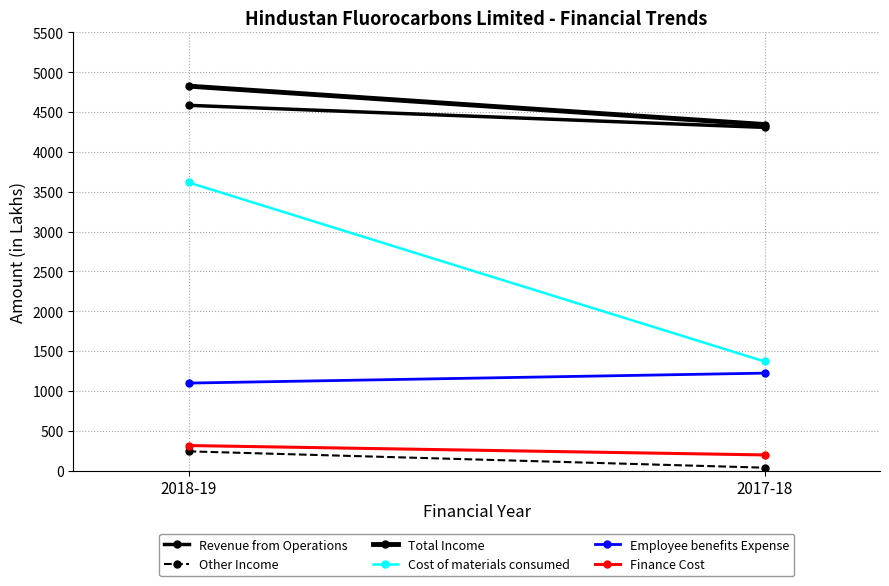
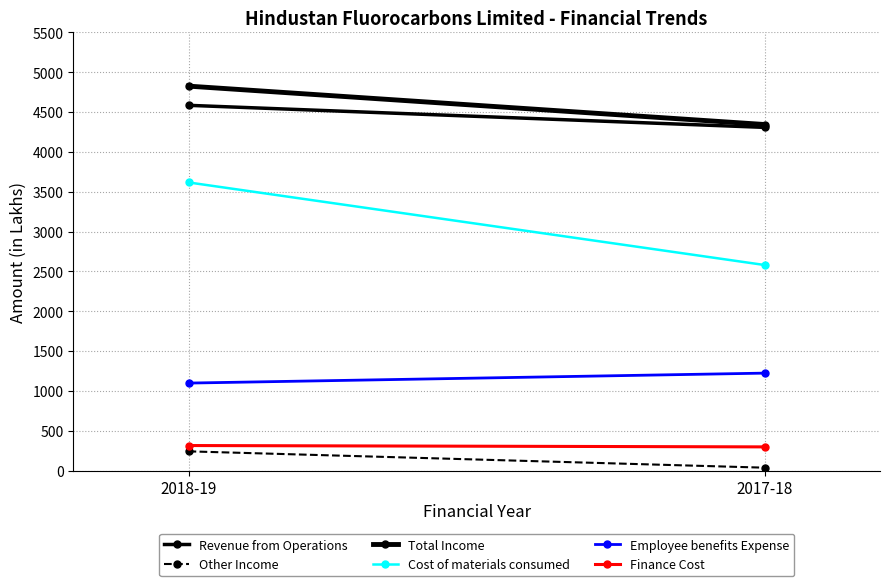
  {
    "Cost of materials consumed": {
      "2018-19": 3600,
-     "2017-18": 1400
+     "2017-18": 2600
    },
    "Employee benefits Expense": {
      "2018-19": 1100,
      "2017-18": 1200
    },
    "Finance Cost": {
      "2018-19": 300,
-     "2017-18": 200
+     "2017-18": 300
    }
  }
